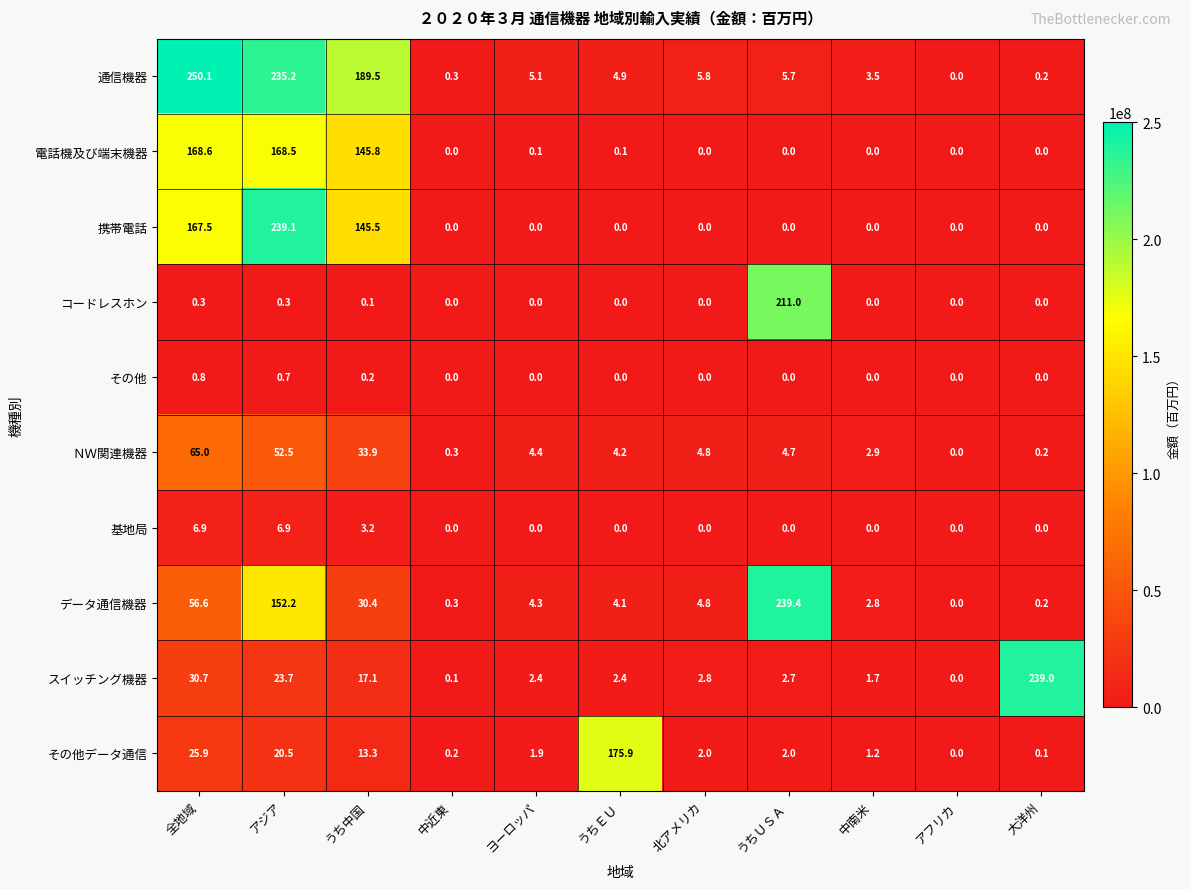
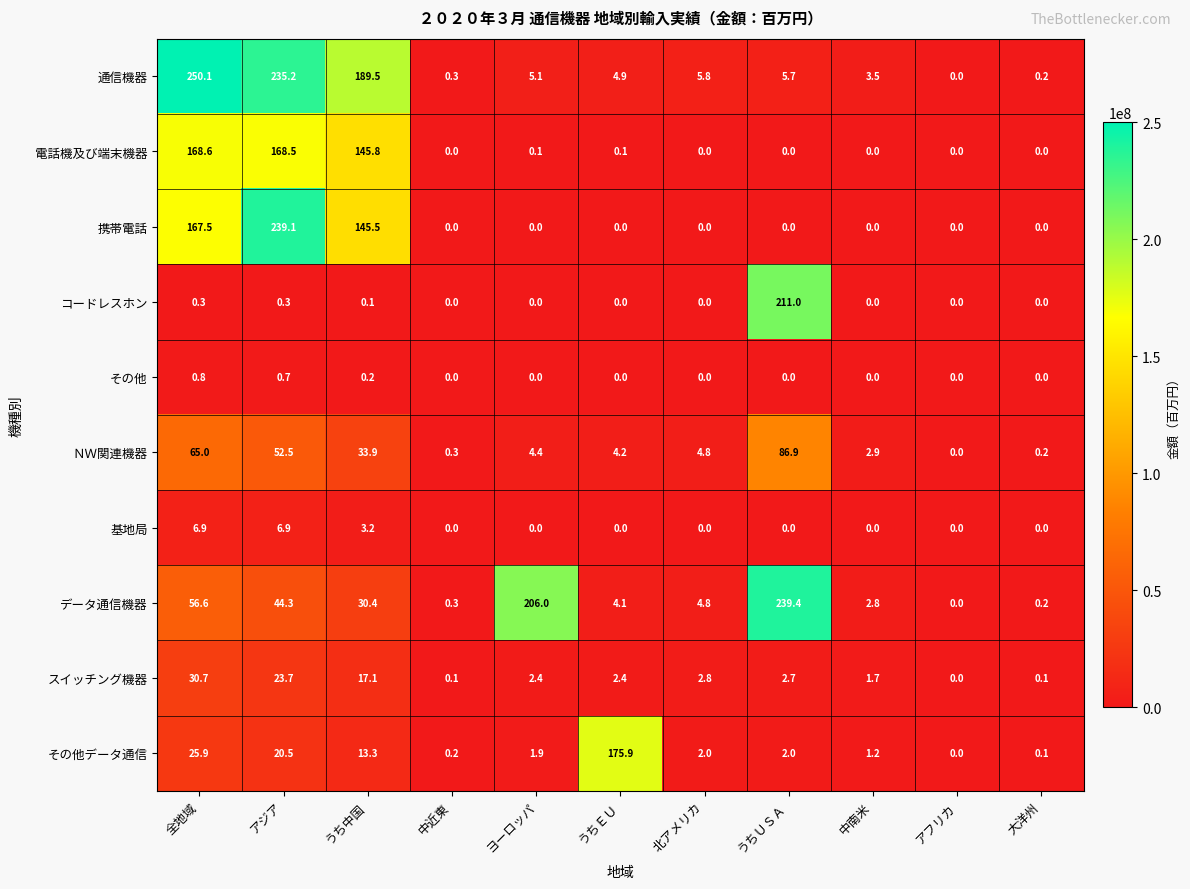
  {
    "通信機器": {
      "全地域": 250.1,
      "アジア": 235.2,
      "うち中国": 189.5,
      "中近東": 0.3,
      "ヨーロッパ": 5.1,
      "うちＥＵ": 4.9,
      "北アメリカ": 5.8,
      "うちＵＳＡ": 5.7,
      "中南米": 3.5,
      "アフリカ": 0.0,
      "大洋州": 0.2
    },
    "電話機及び端末機器": {
      "全地域": 168.6,
      "アジア": 168.5,
      "うち中国": 145.8,
      "中近東": 0.0,
      "ヨーロッパ": 0.1,
      "うちＥＵ": 0.1,
      "北アメリカ": 0.0,
      "うちＵＳＡ": 0.0,
      "中南米": 0.0,
      "アフリカ": 0.0,
      "大洋州": 0.0
    },
    "携帯電話": {
      "全地域": 167.5,
      "アジア": 239.1,
      "うち中国": 145.5,
      "中近東": 0.0,
      "ヨーロッパ": 0.0,
      "うちＥＵ": 0.0,
      "北アメリカ": 0.0,
      "うちＵＳＡ": 0.0,
      "中南米": 0.0,
      "アフリカ": 0.0,
      "大洋州": 0.0
    },
    "コードレスホン": {
      "全地域": 0.3,
      "アジア": 0.3,
      "うち中国": 0.1,
      "中近東": 0.0,
      "ヨーロッパ": 0.0,
      "うちＥＵ": 0.0,
      "北アメリカ": 0.0,
      "うちＵＳＡ": 211.0,
      "中南米": 0.0,
      "アフリカ": 0.0,
      "大洋州": 0.0
    },
    "その他": {
      "全地域": 0.8,
      "アジア": 0.7,
      "うち中国": 0.2,
      "中近東": 0.0,
      "ヨーロッパ": 0.0,
      "うちＥＵ": 0.0,
      "北アメリカ": 0.0,
      "うちＵＳＡ": 0.0,
      "中南米": 0.0,
      "アフリカ": 0.0,
      "大洋州": 0.0
    },
    "ＮＷ関連機器": {
      "全地域": 65.0,
      "アジア": 52.5,
      "うち中国": 33.9,
      "中近東": 0.3,
      "ヨーロッパ": 4.4,
      "うちＥＵ": 4.2,
      "北アメリカ": 4.8,
-     "うちＵＳＡ": 4.7,
+     "うちＵＳＡ": 86.9,
      "中南米": 2.9,
      "アフリカ": 0.0,
      "大洋州": 0.2
    },
    "基地局": {
      "全地域": 6.9,
      "アジア": 6.9,
      "うち中国": 3.2,
      "中近東": 0.0,
      "ヨーロッパ": 0.0,
      "うちＥＵ": 0.0,
      "北アメリカ": 0.0,
      "うちＵＳＡ": 0.0,
      "中南米": 0.0,
      "アフリカ": 0.0,
      "大洋州": 0.0
    },
    "データ通信機器": {
      "全地域": 56.6,
-     "アジア": 152.2,
+     "アジア": 44.3,
      "うち中国": 30.4,
      "中近東": 0.3,
-     "ヨーロッパ": 4.3,
+     "ヨーロッパ": 206.0,
      "うちＥＵ": 4.1,
      "北アメリカ": 4.8,
      "うちＵＳＡ": 239.4,
      "中南米": 2.8,
      "アフリカ": 0.0,
      "大洋州": 0.2
    },
    "スイッチング機器": {
      "全地域": 30.7,
      "アジア": 23.7,
      "うち中国": 17.1,
      "中近東": 0.1,
      "ヨーロッパ": 2.4,
      "うちＥＵ": 2.4,
      "北アメリカ": 2.8,
      "うちＵＳＡ": 2.7,
      "中南米": 1.7,
      "アフリカ": 0.0,
-     "大洋州": 239.0
+     "大洋州": 0.1
    },
    "その他データ通信": {
      "全地域": 25.9,
      "アジア": 20.5,
      "うち中国": 13.3,
      "中近東": 0.2,
      "ヨーロッパ": 1.9,
      "うちＥＵ": 175.9,
      "北アメリカ": 2.0,
      "うちＵＳＡ": 2.0,
      "中南米": 1.2,
      "アフリカ": 0.0,
      "大洋州": 0.1
    }
  }
